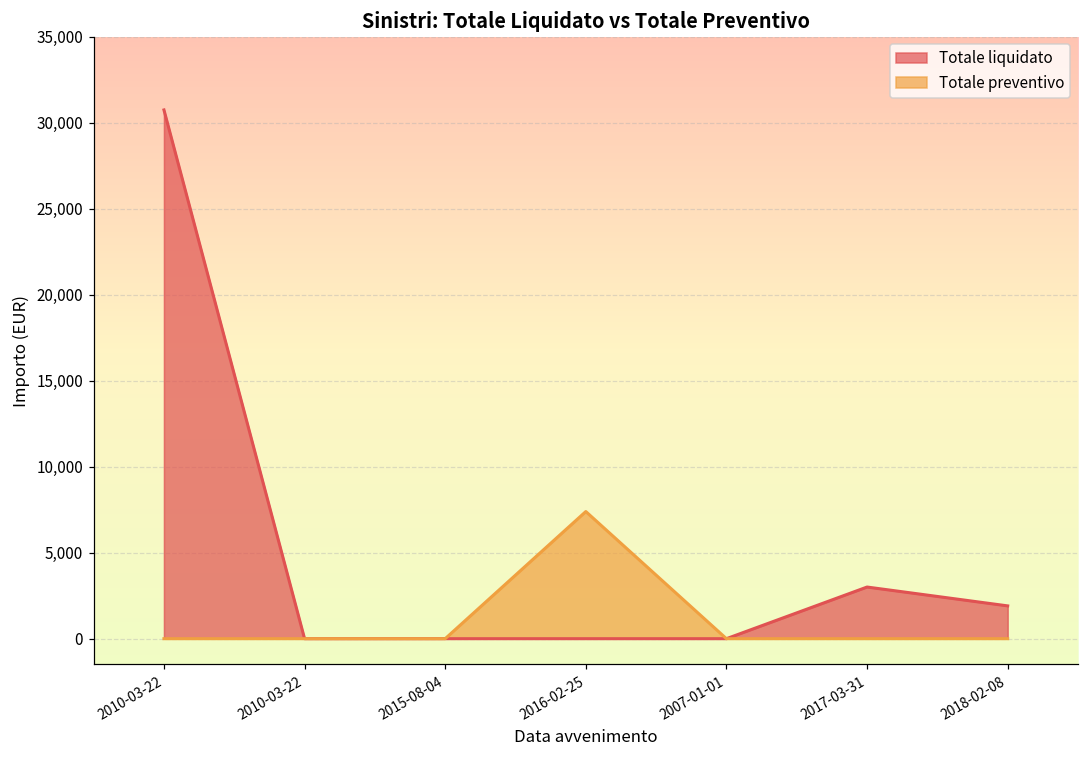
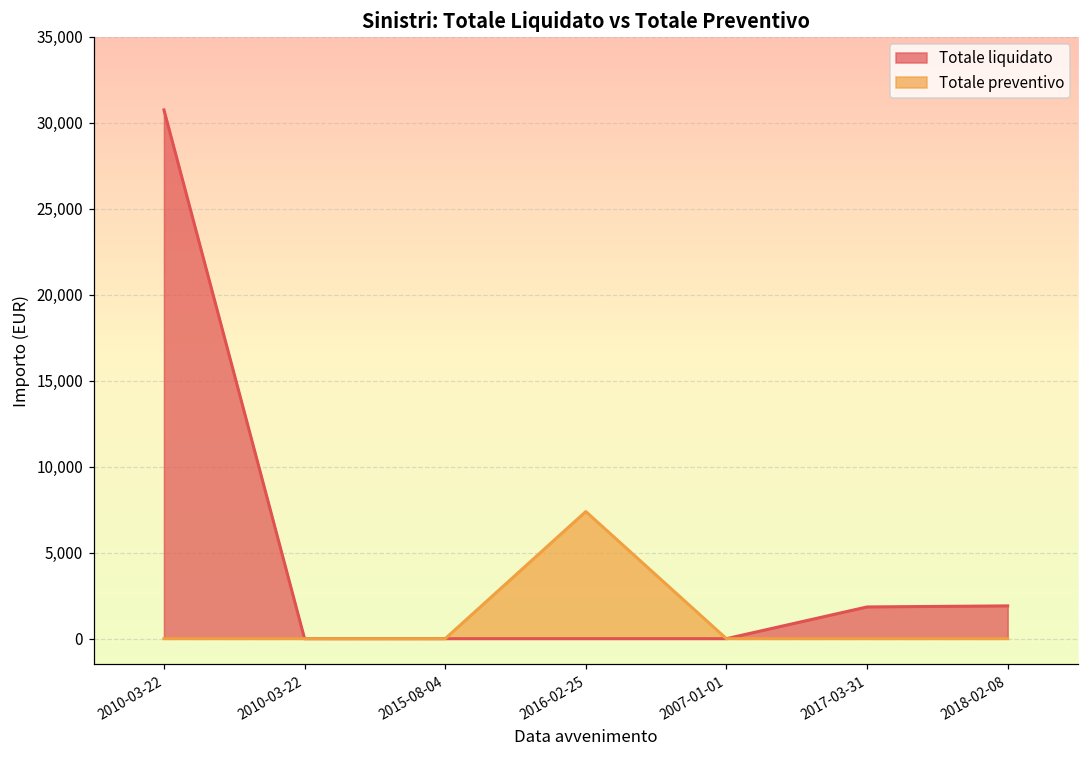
  {
    "Totale liquidato": {
      "2016-02-25": "0",
-     "2017-03-31": "3,000",
+     "2017-03-31": "1,800",
      "2018-02-08": "1,900"
    },
    "Totale preventivo": {
      "2016-02-25": "7,400",
      "2017-03-31": "0",
      "2018-02-08": "0"
    }
  }
